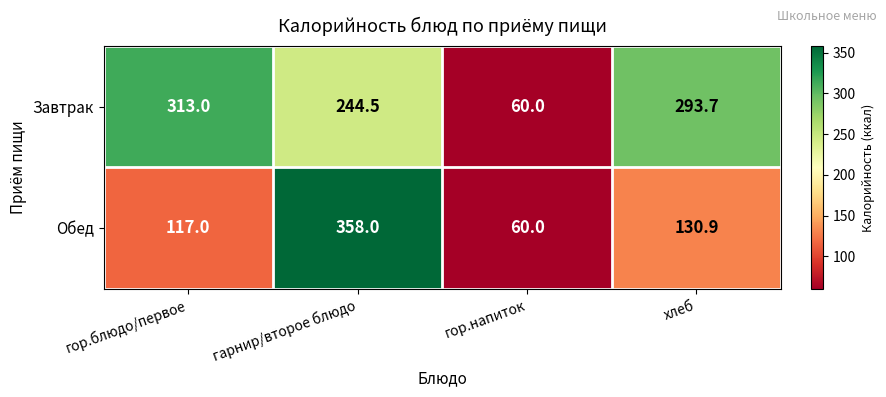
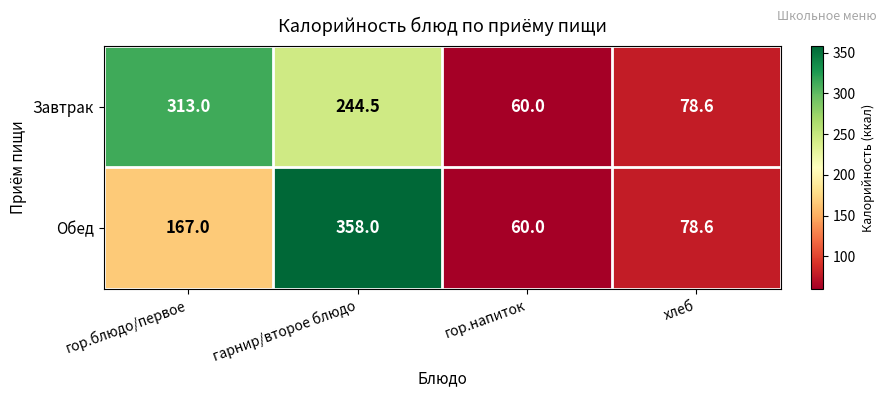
  {
    "Завтрак": {
      "гор.блюдо/первое": 313.0,
      "гарнир/второе блюдо": 244.5,
      "гор.напиток": 60.0,
-     "хлеб": 293.7
+     "хлеб": 78.6
    },
    "Обед": {
-     "гор.блюдо/первое": 117.0,
+     "гор.блюдо/первое": 167.0,
      "гарнир/второе блюдо": 358.0,
      "гор.напиток": 60.0,
-     "хлеб": 130.9
+     "хлеб": 78.6
    }
  }
